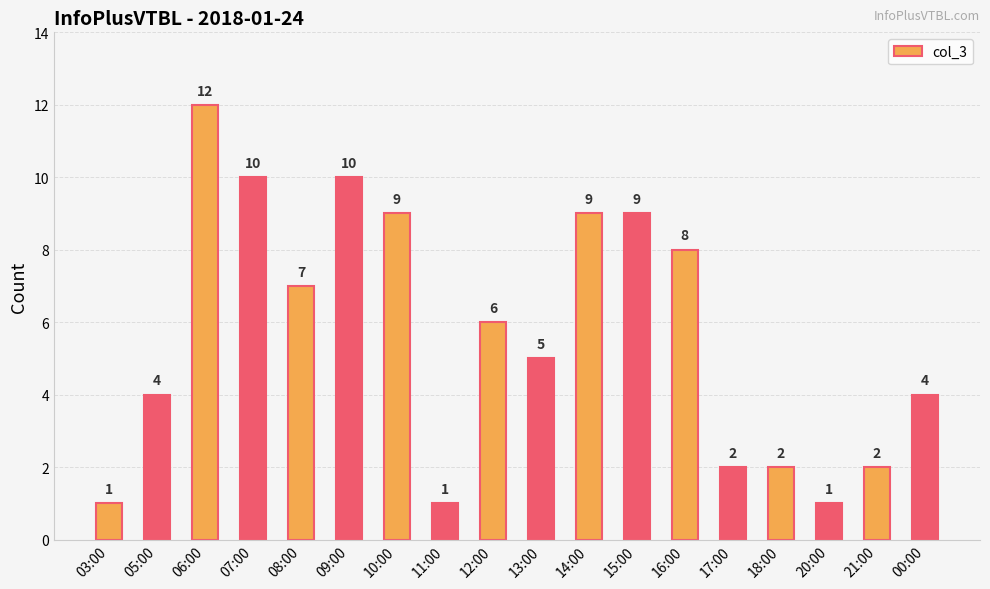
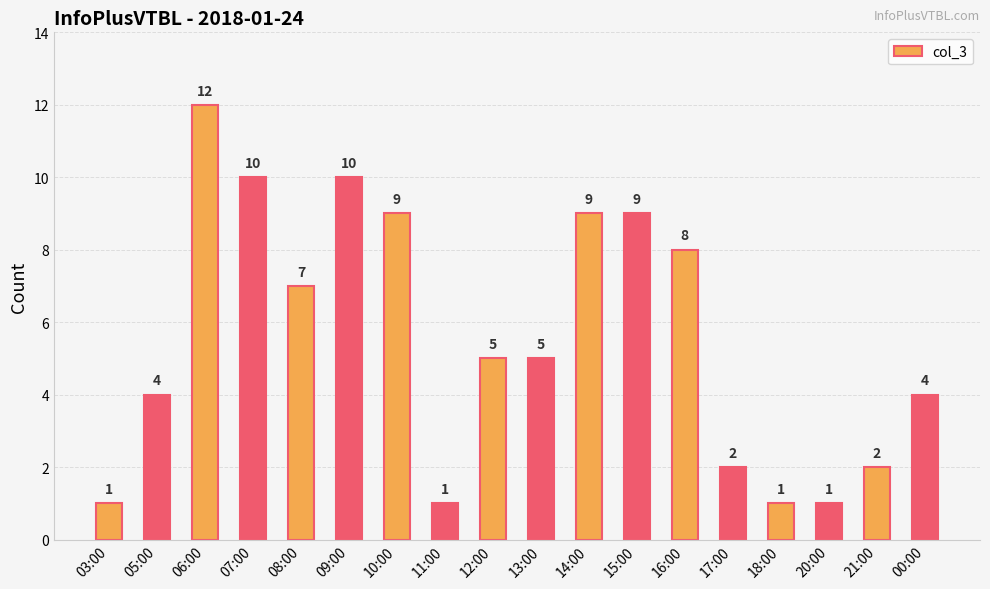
  {
    "03:00": 1,
    "05:00": 4,
    "06:00": 12,
    "07:00": 10,
    "08:00": 7,
    "09:00": 10,
    "10:00": 9,
    "11:00": 1,
-   "12:00": 6,
+   "12:00": 5,
    "13:00": 5,
    "14:00": 9,
    "15:00": 9,
    "16:00": 8,
    "17:00": 2,
-   "18:00": 2,
+   "18:00": 1,
    "20:00": 1,
    "21:00": 2,
    "00:00": 4
  }
